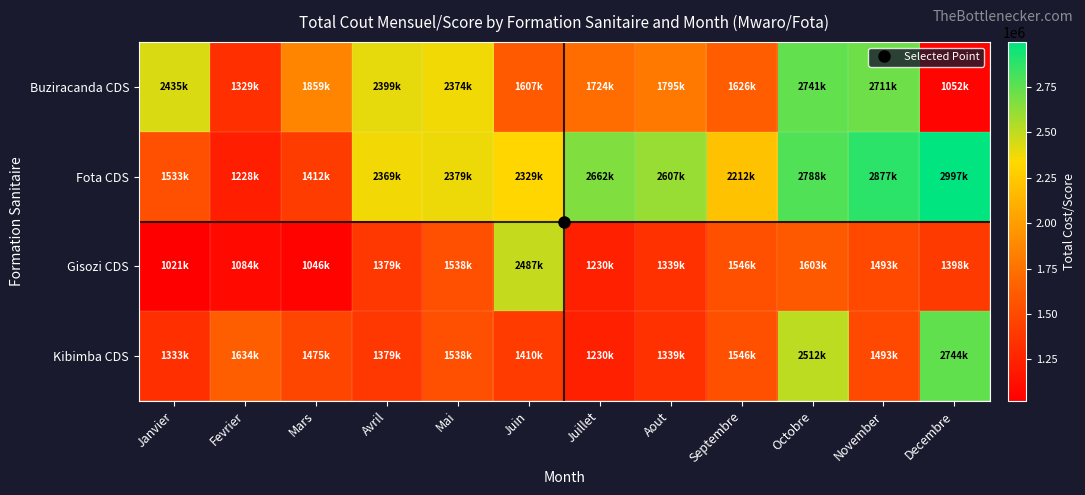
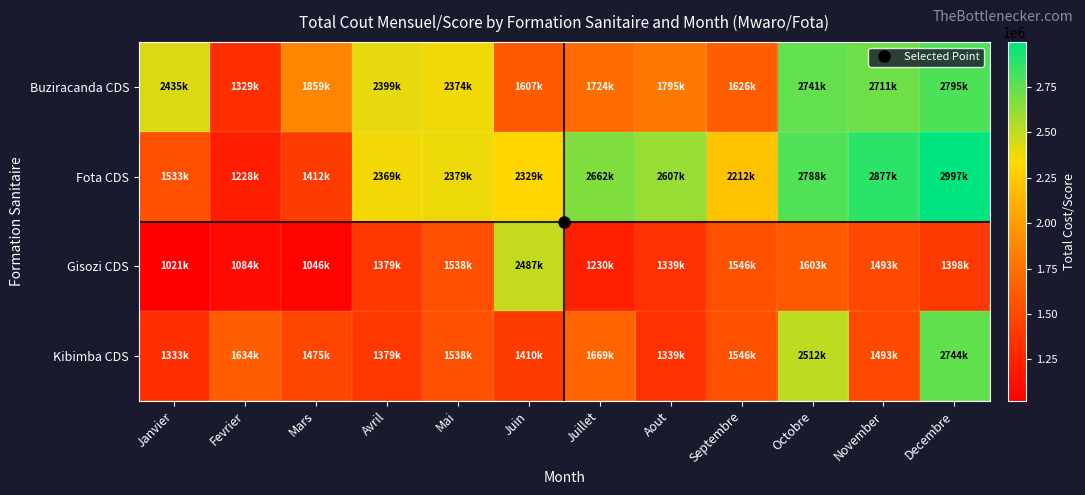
  {
    "Buziracanda CDS": {
      "Janvier": "2435k",
      "Fevrier": "1329k",
      "Mars": "1859k",
      "Avril": "2399k",
      "Mai": "2374k",
      "Juin": "1607k",
      "Juillet": "1724k",
      "Aout": "1795k",
      "Septembre": "1626k",
      "Octobre": "2741k",
      "November": "2711k",
-     "Decembre": "1052k"
+     "Decembre": "2795k"
    },
    "Fota CDS": {
      "Janvier": "1533k",
      "Fevrier": "1228k",
      "Mars": "1412k",
      "Avril": "2369k",
      "Mai": "2379k",
      "Juin": "2329k",
      "Juillet": "2662k",
      "Aout": "2607k",
      "Septembre": "2212k",
      "Octobre": "2788k",
      "November": "2877k",
      "Decembre": "2997k"
    },
    "Gisozi CDS": {
      "Janvier": "1021k",
      "Fevrier": "1084k",
      "Mars": "1046k",
      "Avril": "1379k",
      "Mai": "1538k",
      "Juin": "2487k",
      "Juillet": "1230k",
      "Aout": "1339k",
      "Septembre": "1546k",
      "Octobre": "1603k",
      "November": "1493k",
      "Decembre": "1398k"
    },
    "Kibimba CDS": {
      "Janvier": "1333k",
      "Fevrier": "1634k",
      "Mars": "1475k",
      "Avril": "1379k",
      "Mai": "1538k",
      "Juin": "1410k",
-     "Juillet": "1230k",
+     "Juillet": "1669k",
      "Aout": "1339k",
      "Septembre": "1546k",
      "Octobre": "2512k",
      "November": "1493k",
      "Decembre": "2744k"
    }
  }
